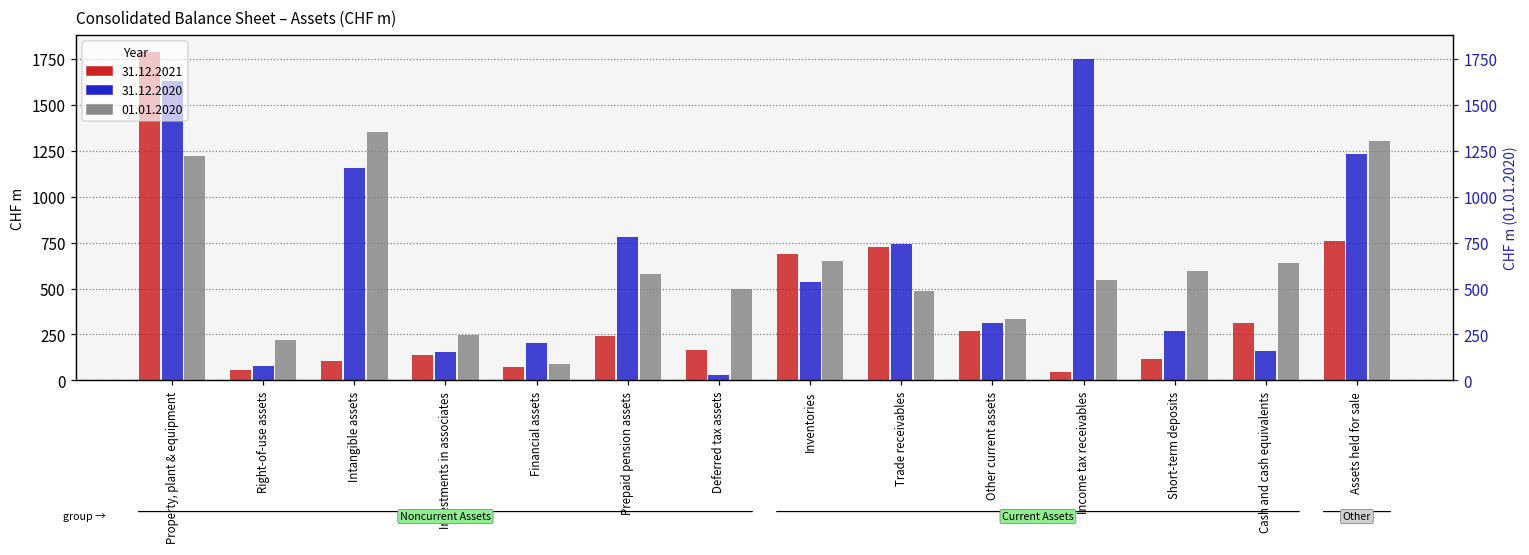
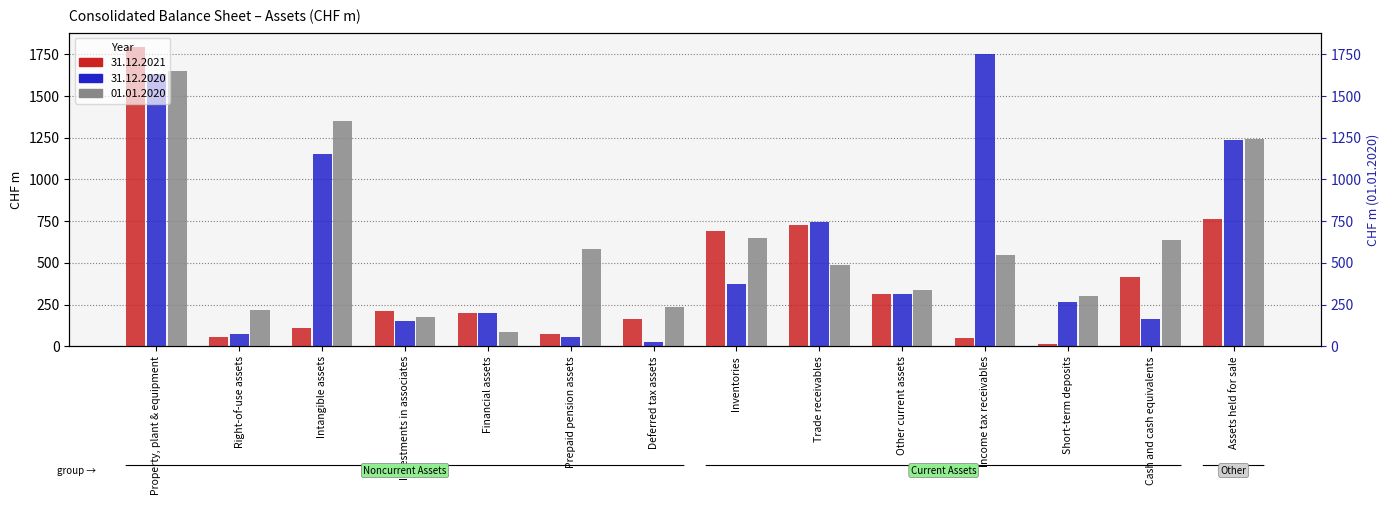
  {
    "31.12.2021": {
      "Right-of-use assets": 50,
      "Intangible assets": 110,
-     "Investments in associates": 140,
-     "Financial assets": 70,
-     "Prepaid pension assets": 240,
+     "Investments in associates": 210,
+     "Financial assets": 200,
+     "Prepaid pension assets": 80,
      "Deferred tax assets": 160,
      "Inventories": 690,
      "Trade receivables": 730,
-     "Other current assets": 270,
+     "Other current assets": 320,
      "Income tax receivables": 50,
-     "Short-term deposits": 120,
-     "Cash and cash equivalents": 320,
+     "Short-term deposits": 10,
+     "Cash and cash equivalents": 420,
      "Assets held for sale": 760
    },
    "31.12.2020": {
      "Right-of-use assets": 80,
      "Intangible assets": 1150,
      "Investments in associates": 150,
      "Financial assets": 200,
-     "Prepaid pension assets": 780,
+     "Prepaid pension assets": 60,
      "Deferred tax assets": 30,
-     "Inventories": 530,
+     "Inventories": 380,
      "Trade receivables": 740,
      "Other current assets": 310,
      "Income tax receivables": 1750,
      "Short-term deposits": 270,
      "Cash and cash equivalents": 160,
      "Assets held for sale": 1230
    },
    "01.01.2020": {
-     "Property, plant & equipment": 1220,
+     "Property, plant & equipment": 1650,
      "Right-of-use assets": 220,
      "Intangible assets": 1350,
-     "Investments in associates": 250,
+     "Investments in associates": 180,
      "Financial assets": 90,
      "Prepaid pension assets": 580,
-     "Deferred tax assets": 500,
+     "Deferred tax assets": 230,
      "Inventories": 650,
      "Trade receivables": 490,
      "Other current assets": 340,
      "Income tax receivables": 550,
-     "Short-term deposits": 600,
+     "Short-term deposits": 300,
      "Cash and cash equivalents": 640,
-     "Assets held for sale": 1310
+     "Assets held for sale": 1240
    }
  }
